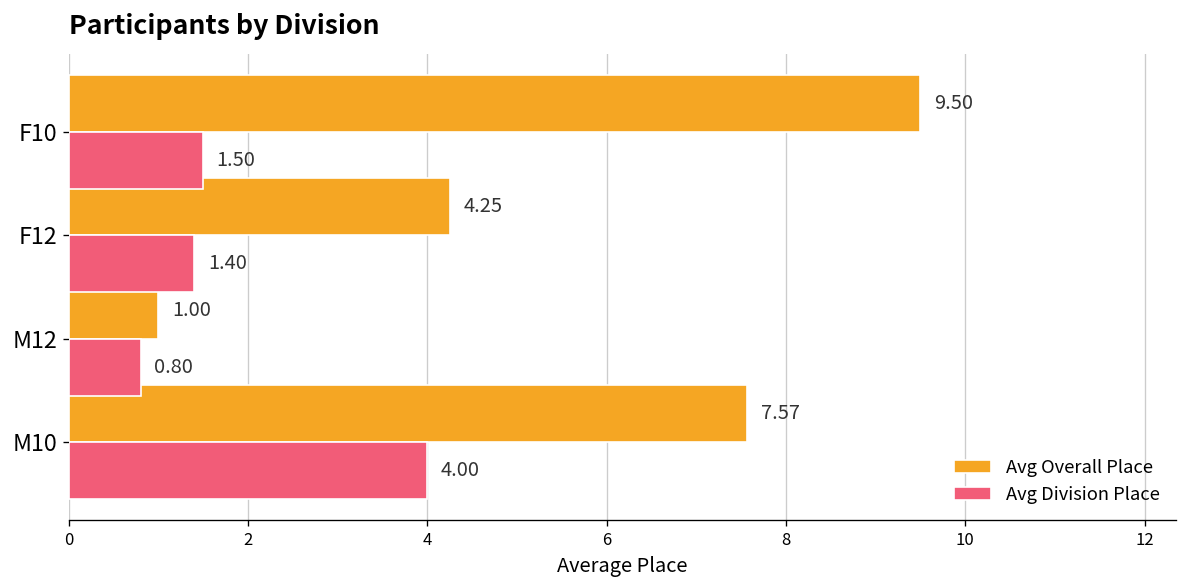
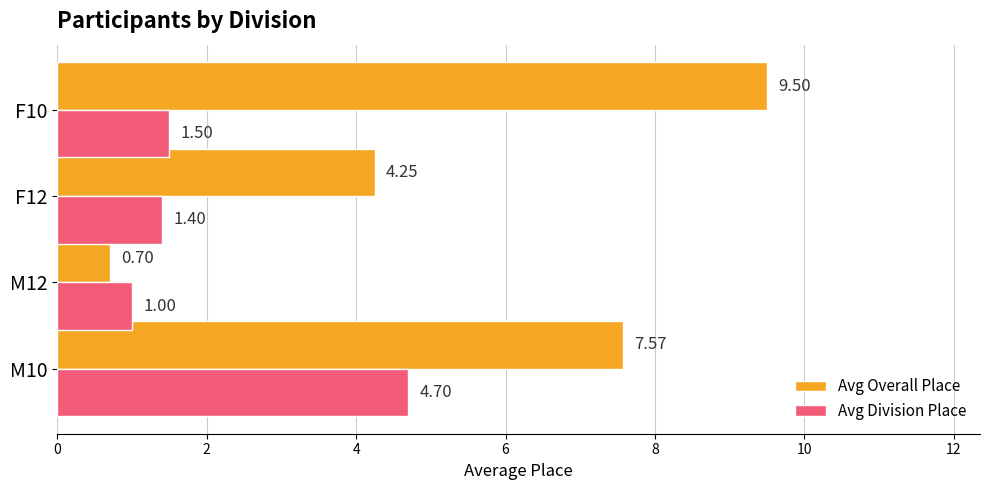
  {
    "Avg Overall Place": {
      "F10": 9.50,
      "F12": 4.25,
-     "M12": 1.00,
+     "M12": 0.70,
      "M10": 7.57
    },
    "Avg Division Place": {
      "F10": 1.50,
      "F12": 1.40,
-     "M12": 0.80,
-     "M10": 4.00
+     "M12": 1.00,
+     "M10": 4.70
    }
  }
